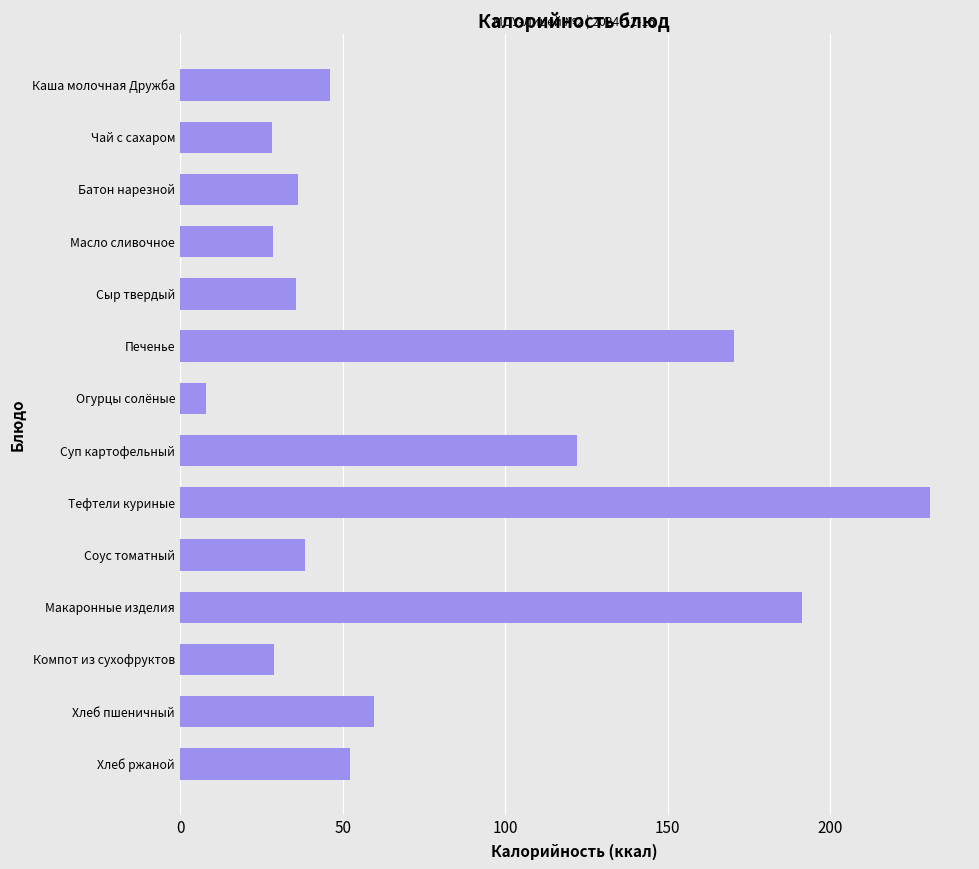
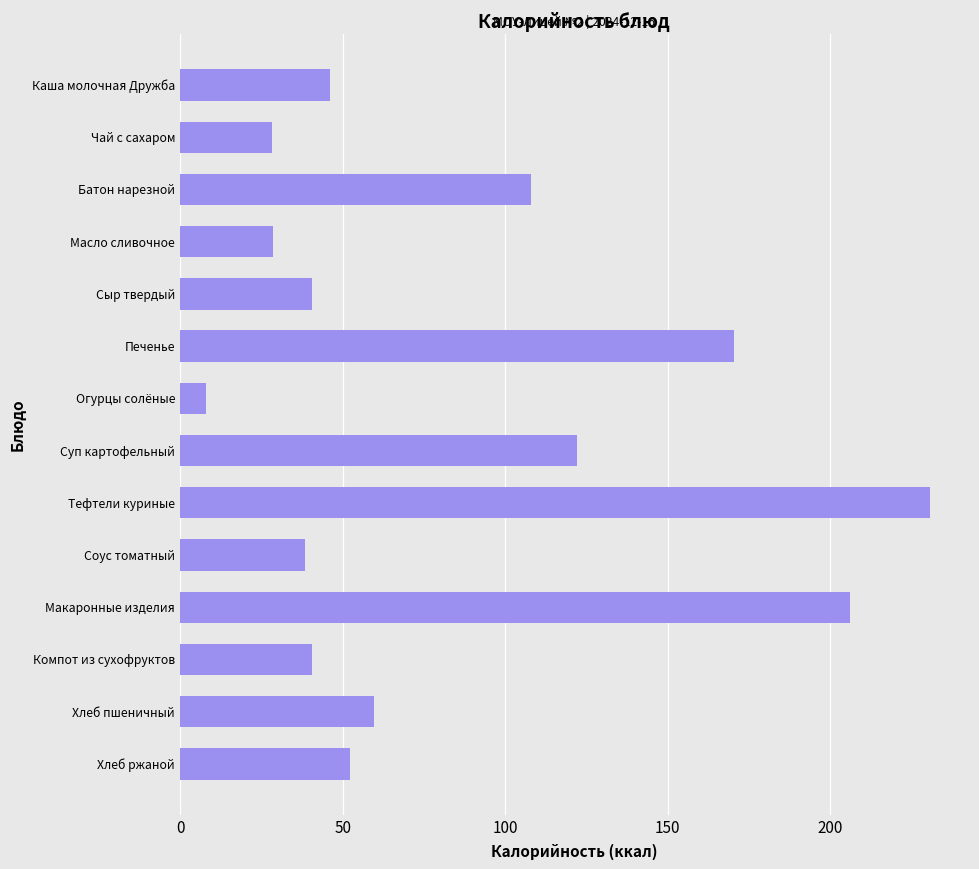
  {
    "Каша молочная Дружба": 46,
    "Чай с сахаром": 28,
-   "Батон нарезной": 36,
+   "Батон нарезной": 108,
    "Масло сливочное": 29,
-   "Сыр твердый": 36,
+   "Сыр твердый": 40,
    "Печенье": 170,
    "Огурцы солёные": 8,
    "Суп картофельный": 122,
    "Тефтели куриные": 231,
    "Соус томатный": 38,
-   "Макаронные изделия": 191,
-   "Компот из сухофруктов": 29,
+   "Макаронные изделия": 206,
+   "Компот из сухофруктов": 40,
    "Хлеб пшеничный": 60,
    "Хлеб ржаной": 52
  }
